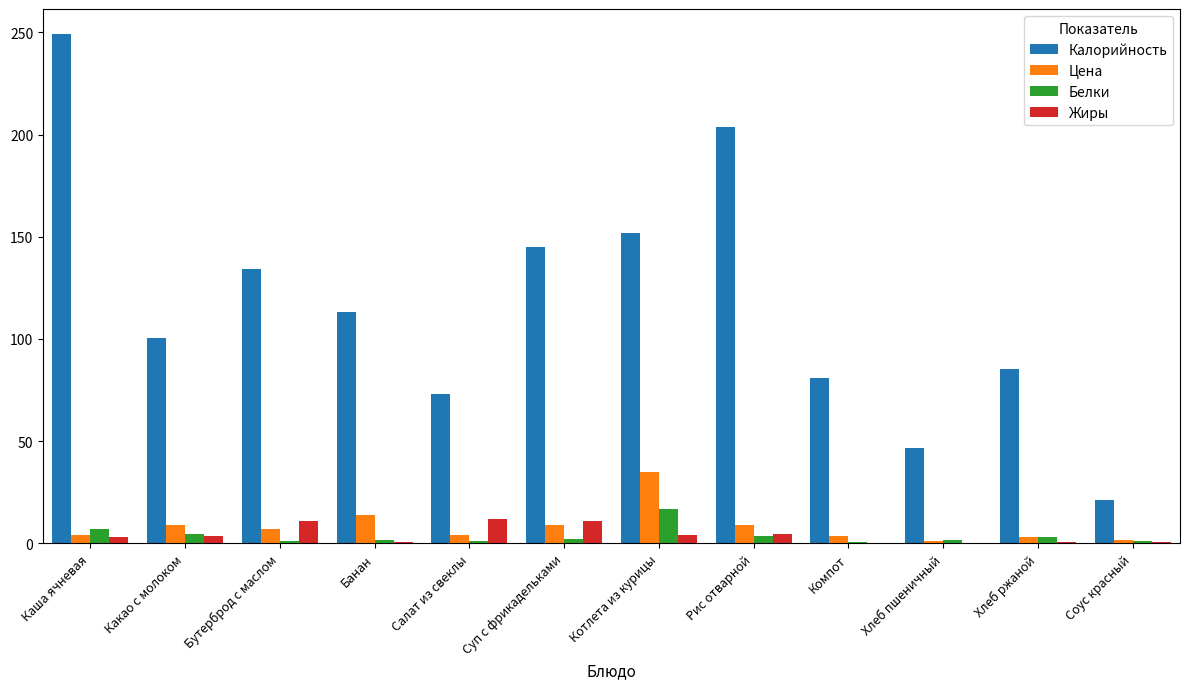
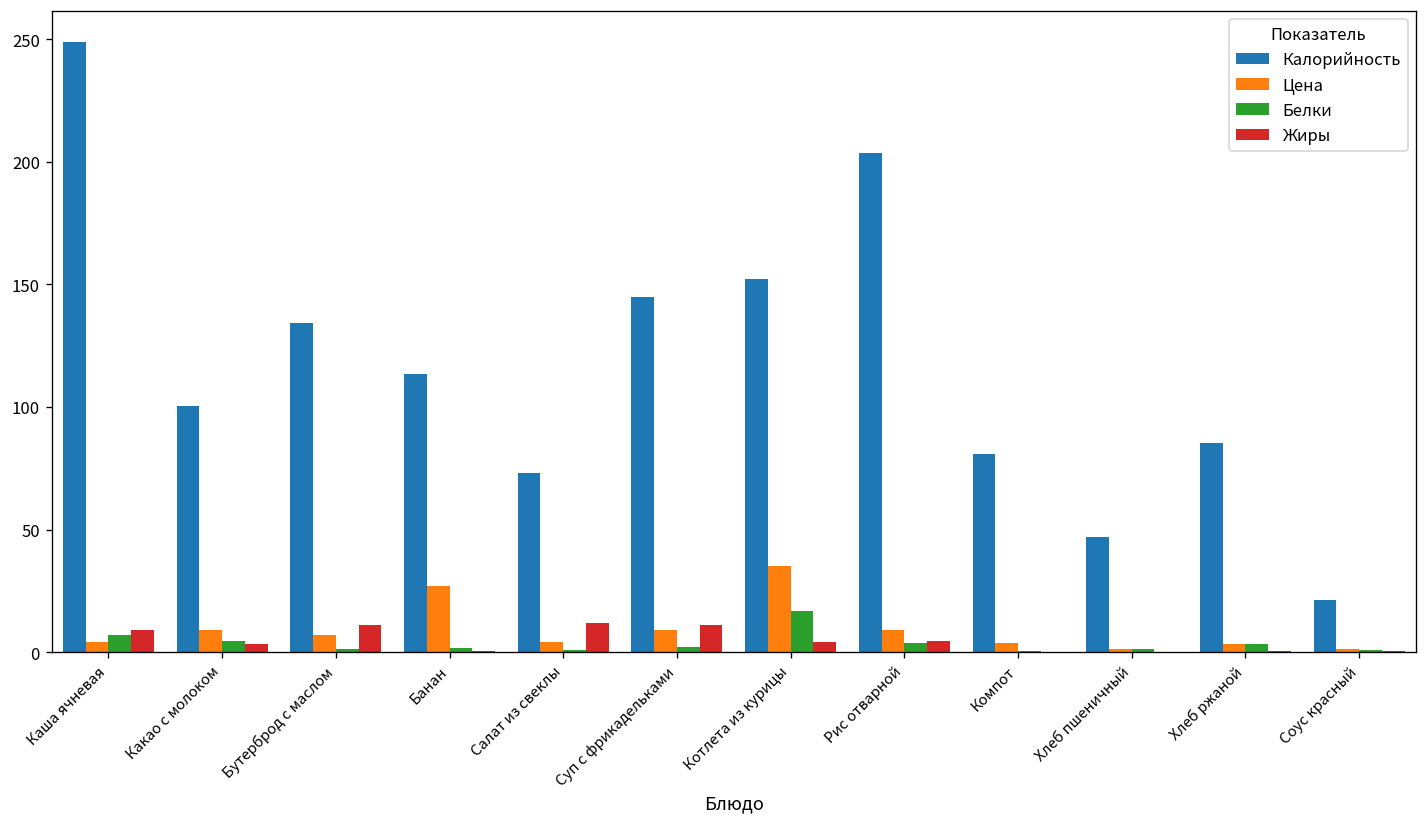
  {
    "Калорийность": {
      "Каша ячневая": 249,
      "Какао с молоком": 100,
      "Бутерброд с маслом": 134,
      "Банан": 113,
      "Салат из свеклы": 73,
      "Суп с фрикадельками": 145,
      "Котлета из курицы": 152,
      "Рис отварной": 204,
      "Компот": 81,
      "Хлеб пшеничный": 47,
      "Хлеб ржаной": 85,
      "Соус красный": 21
    },
    "Цена": {
      "Каша ячневая": 4,
      "Какао с молоком": 9,
      "Бутерброд с маслом": 7,
-     "Банан": 14,
+     "Банан": 27,
      "Салат из свеклы": 4,
      "Суп с фрикадельками": 9,
      "Котлета из курицы": 35,
      "Рис отварной": 9,
      "Компот": 4,
      "Хлеб пшеничный": 1,
      "Хлеб ржаной": 3,
      "Соус красный": 2
    },
    "Белки": {
      "Каша ячневая": 7,
      "Какао с молоком": 5,
      "Бутерброд с маслом": 1,
      "Банан": 2,
      "Суп с фрикадельками": 2,
      "Котлета из курицы": 17,
      "Рис отварной": 4,
      "Хлеб пшеничный": 2,
      "Хлеб ржаной": 3
    },
    "Жиры": {
-     "Каша ячневая": 3,
+     "Каша ячневая": 9,
      "Какао с молоком": 4,
      "Бутерброд с маслом": 11,
      "Салат из свеклы": 12,
      "Суп с фрикадельками": 11,
      "Котлета из курицы": 4,
      "Рис отварной": 5,
      "Компот": 0
    }
  }
